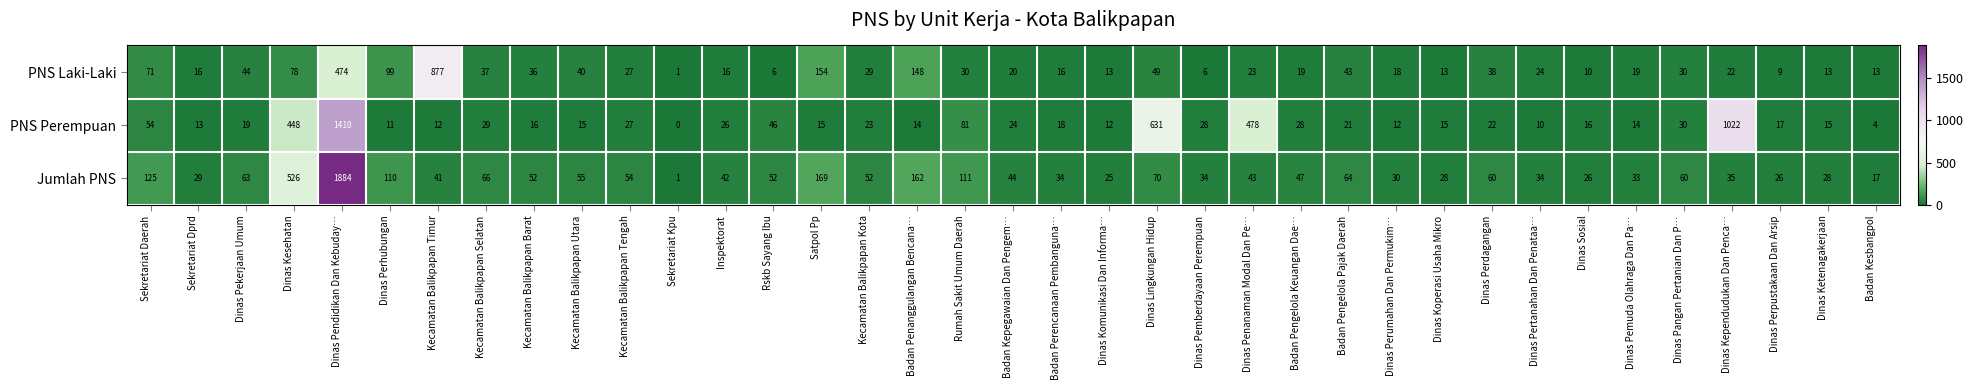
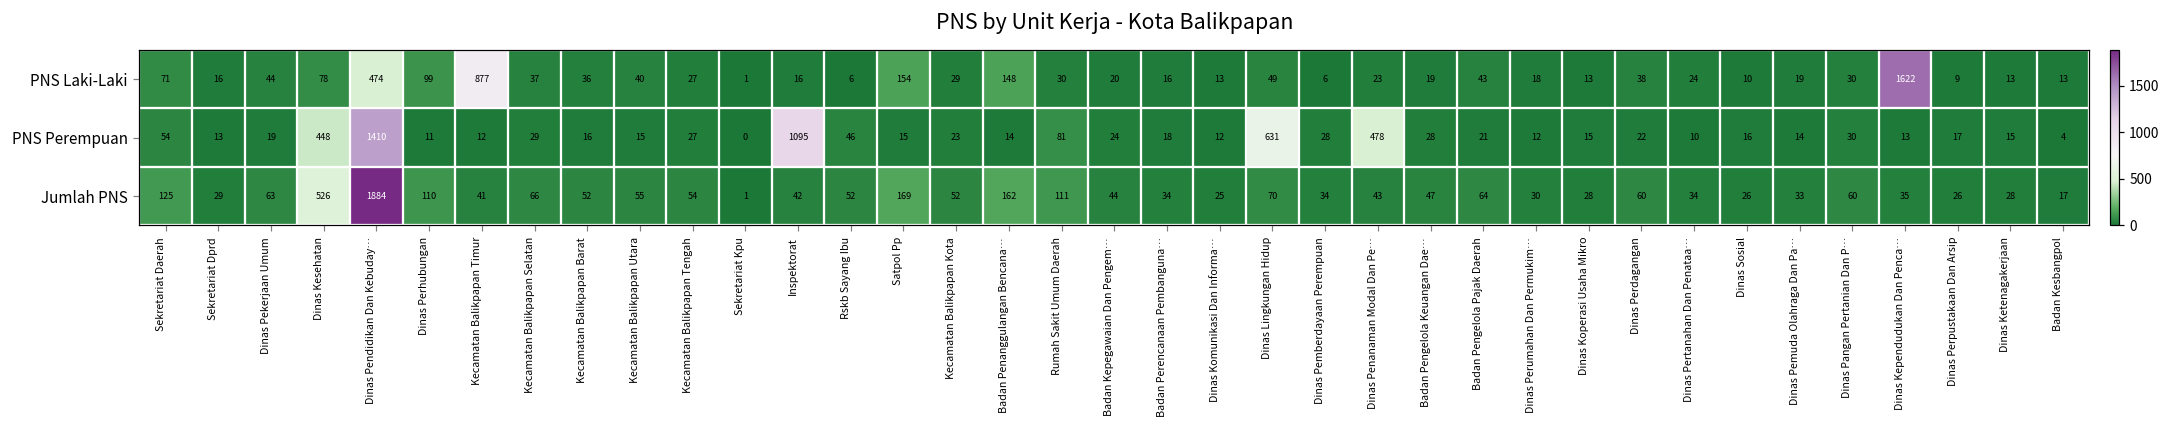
  {
    "PNS Laki-Laki": {
      "Sekretariat Daerah": 71,
      "Sekretariat Dprd": 16,
      "Dinas Pekerjaan Umum": 44,
      "Dinas Kesehatan": 78,
      "Dinas Pendidikan Dan Kebuday…": 474,
      "Dinas Perhubungan": 99,
      "Kecamatan Balikpapan Timur": 877,
      "Kecamatan Balikpapan Selatan": 37,
      "Kecamatan Balikpapan Barat": 36,
      "Kecamatan Balikpapan Utara": 40,
      "Kecamatan Balikpapan Tengah": 27,
      "Sekretariat Kpu": 1,
      "Inspektorat": 16,
      "Rskb Sayang Ibu": 6,
      "Satpol Pp": 154,
      "Kecamatan Balikpapan Kota": 29,
      "Badan Penanggulangan Bencana…": 148,
      "Rumah Sakit Umum Daerah": 30,
      "Badan Kepegawaian Dan Pengem…": 20,
      "Badan Perencanaan Pembanguna…": 16,
      "Dinas Komunikasi Dan Informa…": 13,
      "Dinas Lingkungan Hidup": 49,
      "Dinas Pemberdayaan Perempuan": 6,
      "Dinas Penanaman Modal Dan Pe…": 23,
      "Badan Pengelola Keuangan Dae…": 19,
      "Badan Pengelola Pajak Daerah": 43,
      "Dinas Perumahan Dan Permukim…": 18,
      "Dinas Koperasi Usaha Mikro": 13,
      "Dinas Perdagangan": 38,
      "Dinas Pertanahan Dan Penataa…": 24,
      "Dinas Sosial": 10,
      "Dinas Pemuda Olahraga Dan Pa…": 19,
      "Dinas Pangan Pertanian Dan P…": 30,
-     "Dinas Kependudukan Dan Penca…": 22,
+     "Dinas Kependudukan Dan Penca…": 1622,
      "Dinas Perpustakaan Dan Arsip": 9,
      "Dinas Ketenagakerjaan": 13,
      "Badan Kesbangpol": 13
    },
    "PNS Perempuan": {
      "Sekretariat Daerah": 54,
      "Sekretariat Dprd": 13,
      "Dinas Pekerjaan Umum": 19,
      "Dinas Kesehatan": 448,
      "Dinas Pendidikan Dan Kebuday…": 1410,
      "Dinas Perhubungan": 11,
      "Kecamatan Balikpapan Timur": 12,
      "Kecamatan Balikpapan Selatan": 29,
      "Kecamatan Balikpapan Barat": 16,
      "Kecamatan Balikpapan Utara": 15,
      "Kecamatan Balikpapan Tengah": 27,
      "Sekretariat Kpu": 0,
-     "Inspektorat": 26,
+     "Inspektorat": 1095,
      "Rskb Sayang Ibu": 46,
      "Satpol Pp": 15,
      "Kecamatan Balikpapan Kota": 23,
      "Badan Penanggulangan Bencana…": 14,
      "Rumah Sakit Umum Daerah": 81,
      "Badan Kepegawaian Dan Pengem…": 24,
      "Badan Perencanaan Pembanguna…": 18,
      "Dinas Komunikasi Dan Informa…": 12,
      "Dinas Lingkungan Hidup": 631,
      "Dinas Pemberdayaan Perempuan": 28,
      "Dinas Penanaman Modal Dan Pe…": 478,
      "Badan Pengelola Keuangan Dae…": 28,
      "Badan Pengelola Pajak Daerah": 21,
      "Dinas Perumahan Dan Permukim…": 12,
      "Dinas Koperasi Usaha Mikro": 15,
      "Dinas Perdagangan": 22,
      "Dinas Pertanahan Dan Penataa…": 10,
      "Dinas Sosial": 16,
      "Dinas Pemuda Olahraga Dan Pa…": 14,
      "Dinas Pangan Pertanian Dan P…": 30,
-     "Dinas Kependudukan Dan Penca…": 1022,
+     "Dinas Kependudukan Dan Penca…": 13,
      "Dinas Perpustakaan Dan Arsip": 17,
      "Dinas Ketenagakerjaan": 15,
      "Badan Kesbangpol": 4
    },
    "Jumlah PNS": {
      "Sekretariat Daerah": 125,
      "Sekretariat Dprd": 29,
      "Dinas Pekerjaan Umum": 63,
      "Dinas Kesehatan": 526,
      "Dinas Pendidikan Dan Kebuday…": 1884,
      "Dinas Perhubungan": 110,
      "Kecamatan Balikpapan Timur": 41,
      "Kecamatan Balikpapan Selatan": 66,
      "Kecamatan Balikpapan Barat": 52,
      "Kecamatan Balikpapan Utara": 55,
      "Kecamatan Balikpapan Tengah": 54,
      "Sekretariat Kpu": 1,
      "Inspektorat": 42,
      "Rskb Sayang Ibu": 52,
      "Satpol Pp": 169,
      "Kecamatan Balikpapan Kota": 52,
      "Badan Penanggulangan Bencana…": 162,
      "Rumah Sakit Umum Daerah": 111,
      "Badan Kepegawaian Dan Pengem…": 44,
      "Badan Perencanaan Pembanguna…": 34,
      "Dinas Komunikasi Dan Informa…": 25,
      "Dinas Lingkungan Hidup": 70,
      "Dinas Pemberdayaan Perempuan": 34,
      "Dinas Penanaman Modal Dan Pe…": 43,
      "Badan Pengelola Keuangan Dae…": 47,
      "Badan Pengelola Pajak Daerah": 64,
      "Dinas Perumahan Dan Permukim…": 30,
      "Dinas Koperasi Usaha Mikro": 28,
      "Dinas Perdagangan": 60,
      "Dinas Pertanahan Dan Penataa…": 34,
      "Dinas Sosial": 26,
      "Dinas Pemuda Olahraga Dan Pa…": 33,
      "Dinas Pangan Pertanian Dan P…": 60,
      "Dinas Kependudukan Dan Penca…": 35,
      "Dinas Perpustakaan Dan Arsip": 26,
      "Dinas Ketenagakerjaan": 28,
      "Badan Kesbangpol": 17
    }
  }
